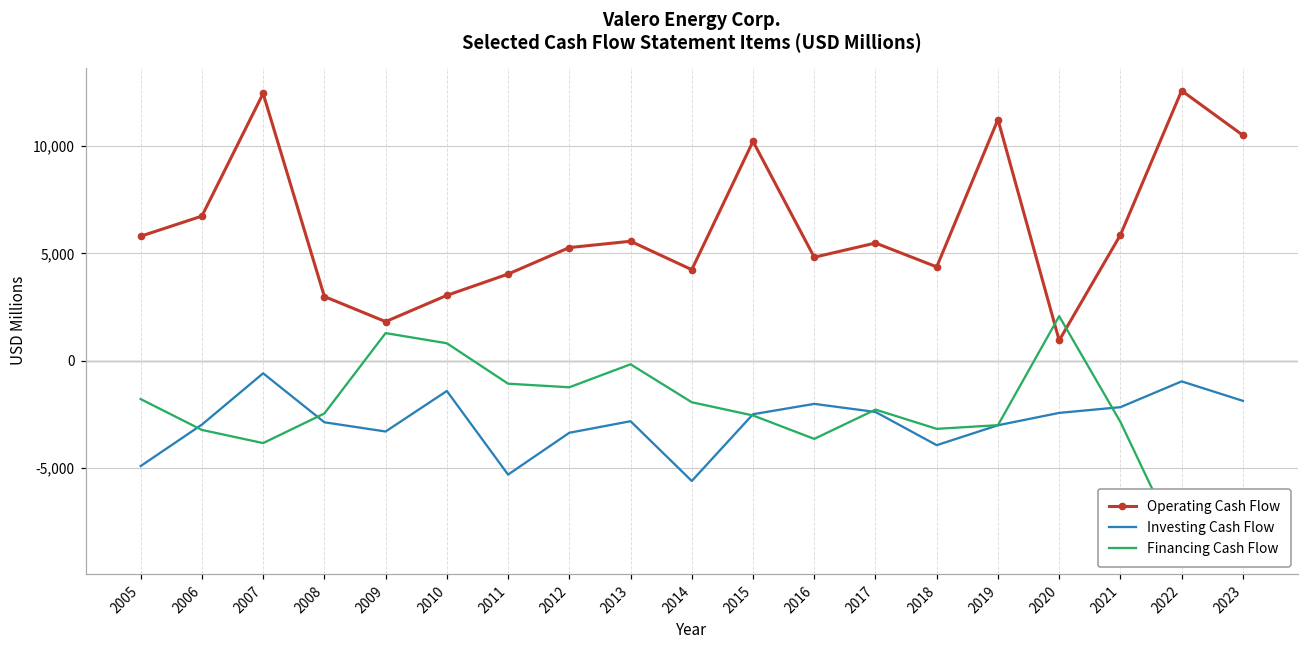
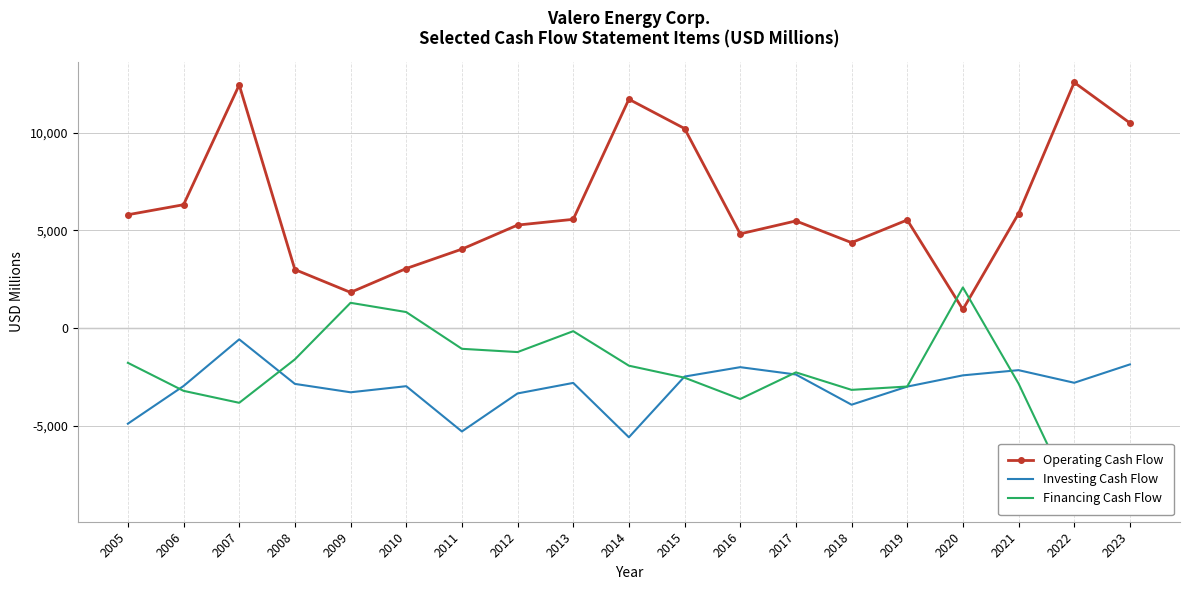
  {
    "Operating Cash Flow": {
      "2005": "5,800",
-     "2006": "6,700",
+     "2006": "6,300",
      "2007": "12,400",
      "2008": "3,000",
      "2009": "1,800",
      "2010": "3,000",
      "2011": "4,000",
      "2012": "5,300",
      "2013": "5,600",
-     "2014": "4,200",
+     "2014": "11,700",
      "2015": "10,200",
      "2016": "4,800",
      "2017": "5,500",
      "2018": "4,400",
-     "2019": "11,200",
+     "2019": "5,500",
      "2020": "900",
      "2021": "5,900",
      "2022": "12,600",
      "2023": "10,500"
    },
    "Investing Cash Flow": {
      "2005": "-4,900",
      "2006": "-3,000",
      "2007": "-600",
      "2008": "-2,900",
      "2009": "-3,300",
-     "2010": "-1,400",
+     "2010": "-3,000",
      "2011": "-5,300",
      "2012": "-3,400",
      "2013": "-2,800",
      "2014": "-5,600",
      "2016": "-2,000",
      "2018": "-3,900",
      "2020": "-2,400",
      "2021": "-2,200",
-     "2022": "-1,000",
+     "2022": "-2,800",
      "2023": "-1,900"
    },
    "Financing Cash Flow": {
      "2005": "-1,800",
      "2006": "-3,200",
      "2007": "-3,800",
-     "2008": "-2,500",
+     "2008": "-1,600",
      "2009": "1,300",
      "2010": "800",
      "2011": "-1,100",
      "2012": "-1,200",
      "2013": "-200",
      "2014": "-1,900",
      "2016": "-3,600",
      "2018": "-3,200",
      "2020": "2,100",
      "2021": "-2,800"
    }
  }
